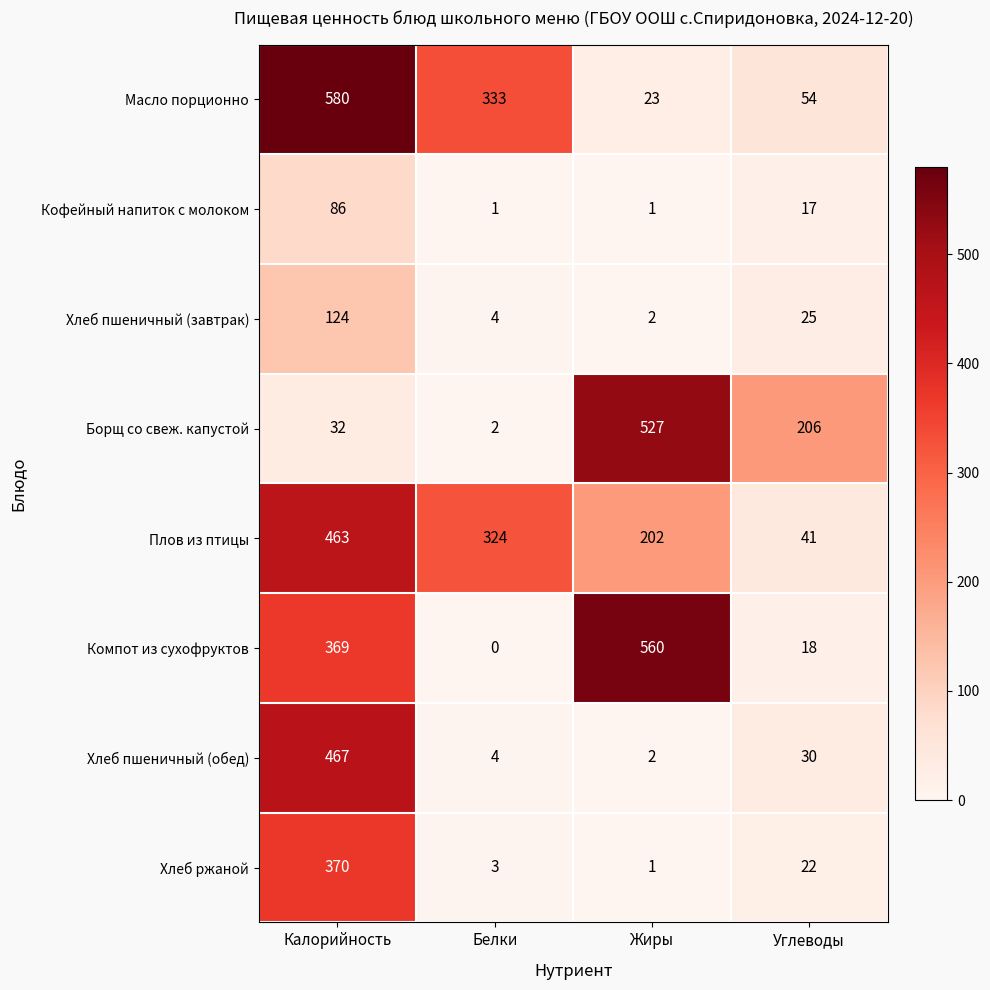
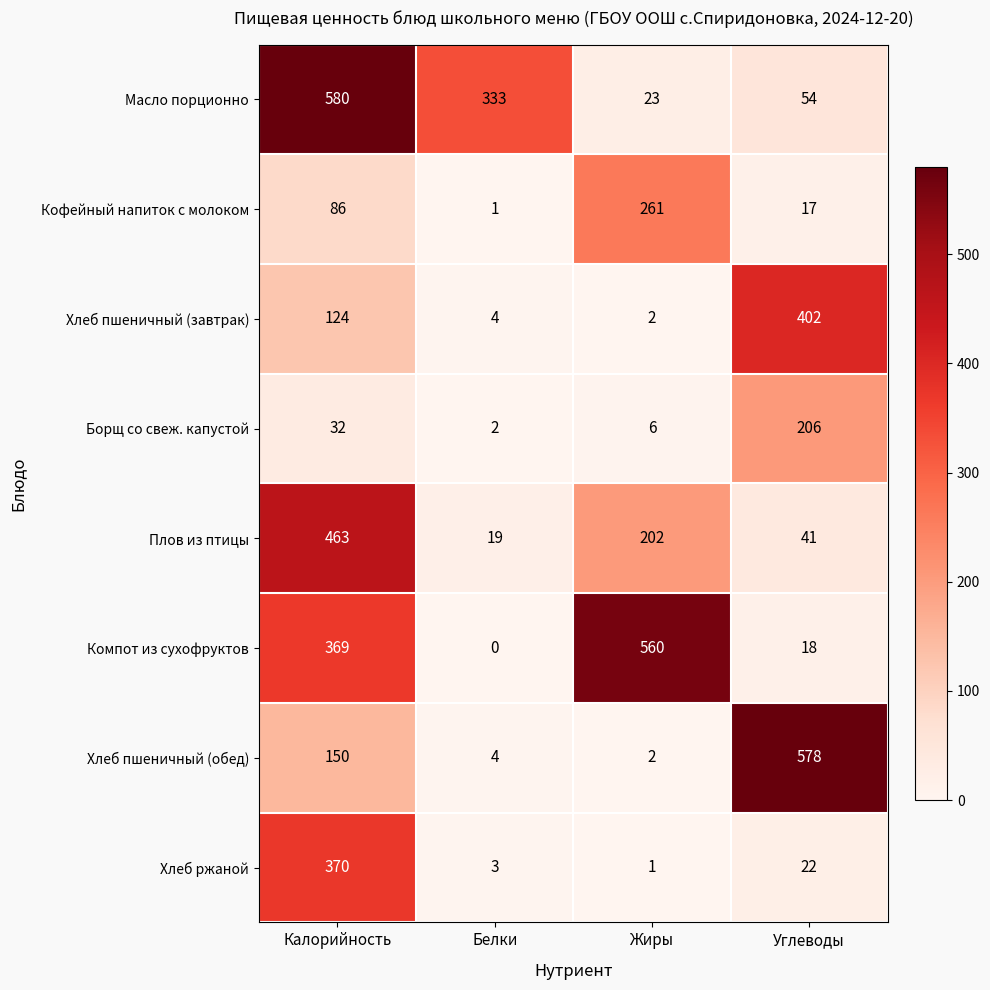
  {
    "Масло порционно": {
      "Калорийность": 580,
      "Белки": 333,
      "Жиры": 23,
      "Углеводы": 54
    },
    "Кофейный напиток с молоком": {
      "Калорийность": 86,
      "Белки": 1,
-     "Жиры": 1,
+     "Жиры": 261,
      "Углеводы": 17
    },
    "Хлеб пшеничный (завтрак)": {
      "Калорийность": 124,
      "Белки": 4,
      "Жиры": 2,
-     "Углеводы": 25
+     "Углеводы": 402
    },
    "Борщ со свеж. капустой": {
      "Калорийность": 32,
      "Белки": 2,
-     "Жиры": 527,
+     "Жиры": 6,
      "Углеводы": 206
    },
    "Плов из птицы": {
      "Калорийность": 463,
-     "Белки": 324,
+     "Белки": 19,
      "Жиры": 202,
      "Углеводы": 41
    },
    "Компот из сухофруктов": {
      "Калорийность": 369,
      "Белки": 0,
      "Жиры": 560,
      "Углеводы": 18
    },
    "Хлеб пшеничный (обед)": {
-     "Калорийность": 467,
+     "Калорийность": 150,
      "Белки": 4,
      "Жиры": 2,
-     "Углеводы": 30
+     "Углеводы": 578
    },
    "Хлеб ржаной": {
      "Калорийность": 370,
      "Белки": 3,
      "Жиры": 1,
      "Углеводы": 22
    }
  }
